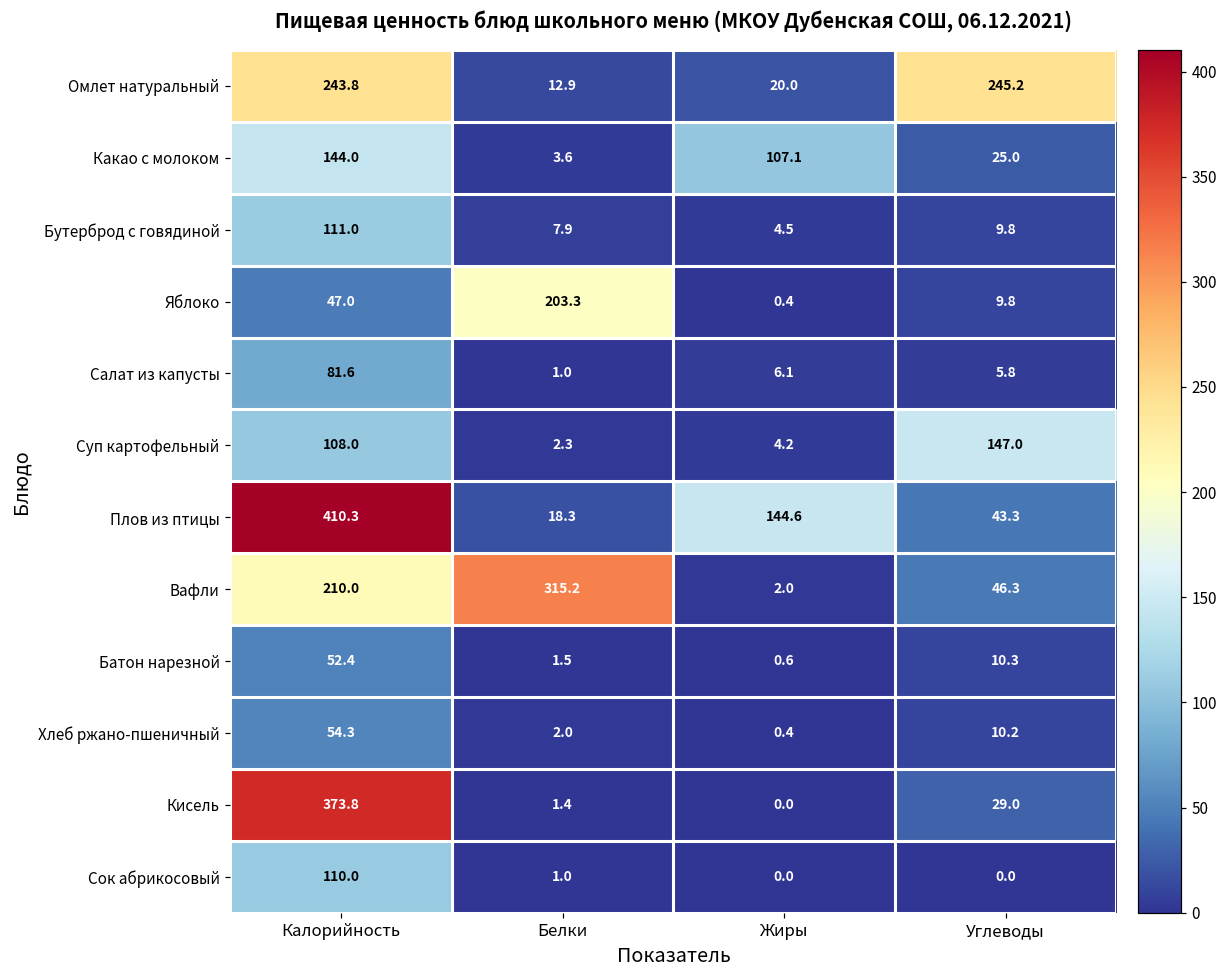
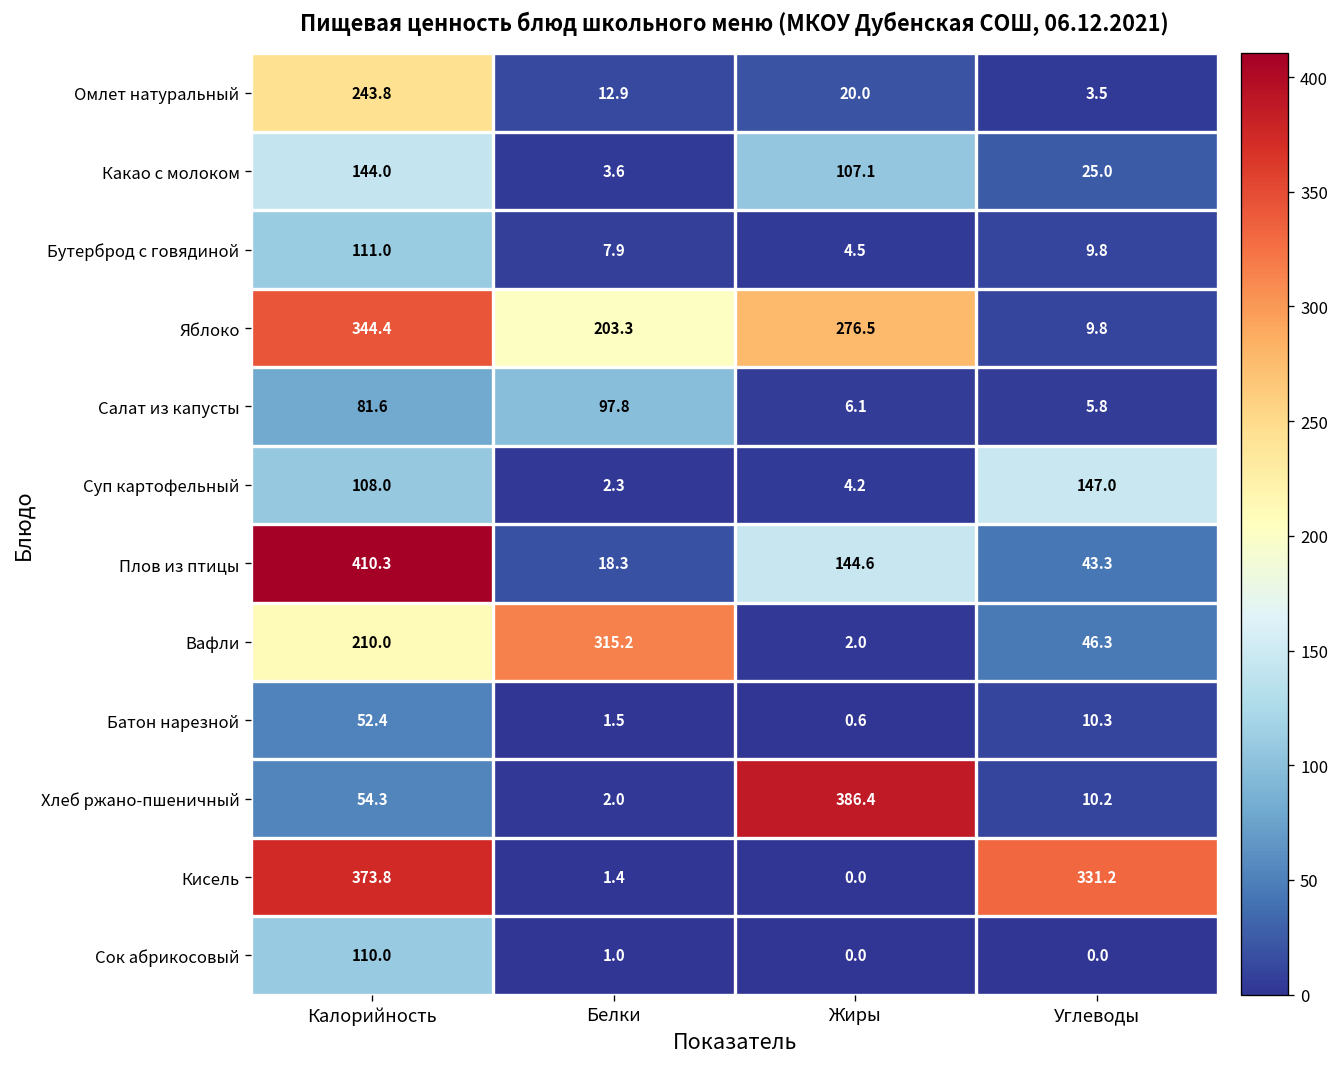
  {
    "Омлет натуральный": {
      "Калорийность": 243.8,
      "Белки": 12.9,
      "Жиры": 20.0,
-     "Углеводы": 245.2
+     "Углеводы": 3.5
    },
    "Какао с молоком": {
      "Калорийность": 144.0,
      "Белки": 3.6,
      "Жиры": 107.1,
      "Углеводы": 25.0
    },
    "Бутерброд с говядиной": {
      "Калорийность": 111.0,
      "Белки": 7.9,
      "Жиры": 4.5,
      "Углеводы": 9.8
    },
    "Яблоко": {
-     "Калорийность": 47.0,
+     "Калорийность": 344.4,
      "Белки": 203.3,
-     "Жиры": 0.4,
+     "Жиры": 276.5,
      "Углеводы": 9.8
    },
    "Салат из капусты": {
      "Калорийность": 81.6,
-     "Белки": 1.0,
+     "Белки": 97.8,
      "Жиры": 6.1,
      "Углеводы": 5.8
    },
    "Суп картофельный": {
      "Калорийность": 108.0,
      "Белки": 2.3,
      "Жиры": 4.2,
      "Углеводы": 147.0
    },
    "Плов из птицы": {
      "Калорийность": 410.3,
      "Белки": 18.3,
      "Жиры": 144.6,
      "Углеводы": 43.3
    },
    "Вафли": {
      "Калорийность": 210.0,
      "Белки": 315.2,
      "Жиры": 2.0,
      "Углеводы": 46.3
    },
    "Батон нарезной": {
      "Калорийность": 52.4,
      "Белки": 1.5,
      "Жиры": 0.6,
      "Углеводы": 10.3
    },
    "Хлеб ржано-пшеничный": {
      "Калорийность": 54.3,
      "Белки": 2.0,
-     "Жиры": 0.4,
+     "Жиры": 386.4,
      "Углеводы": 10.2
    },
    "Кисель": {
      "Калорийность": 373.8,
      "Белки": 1.4,
      "Жиры": 0.0,
-     "Углеводы": 29.0
+     "Углеводы": 331.2
    },
    "Сок абрикосовый": {
      "Калорийность": 110.0,
      "Белки": 1.0,
      "Жиры": 0.0,
      "Углеводы": 0.0
    }
  }
